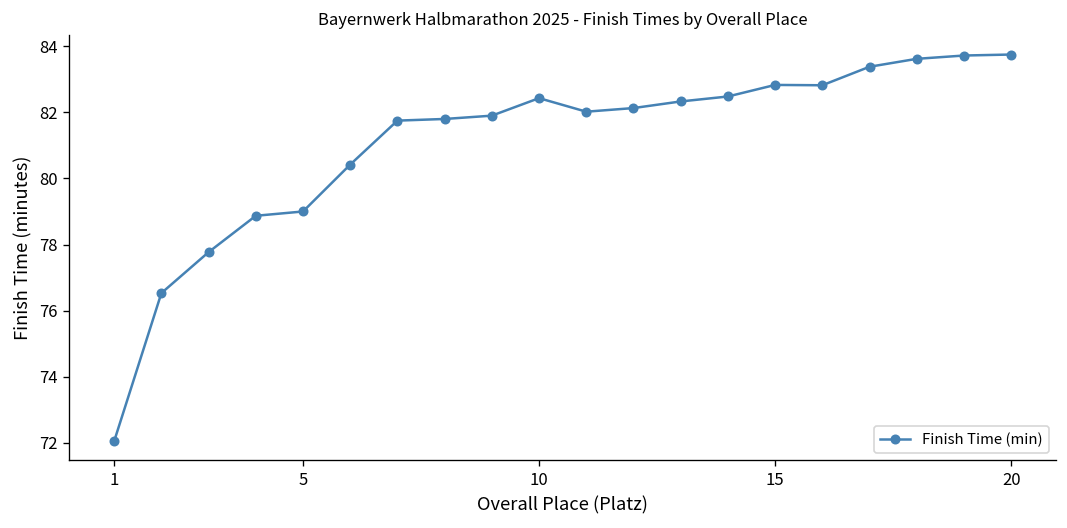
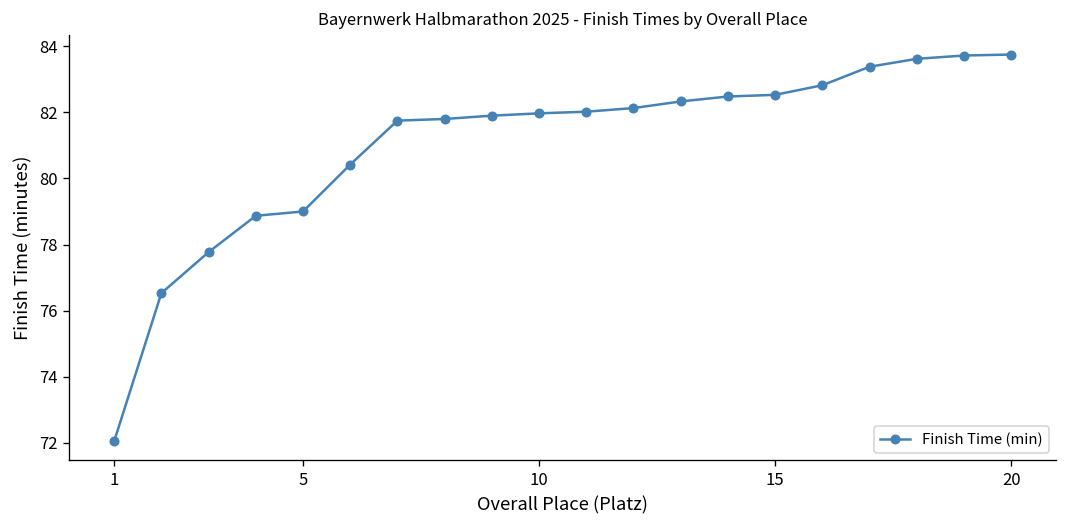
  {
    "1": 72.1,
    "5": 79.0,
-   "10": 82.4,
-   "15": 82.8,
+   "10": 82.0,
+   "15": 82.5,
    "20": 83.8
  }
